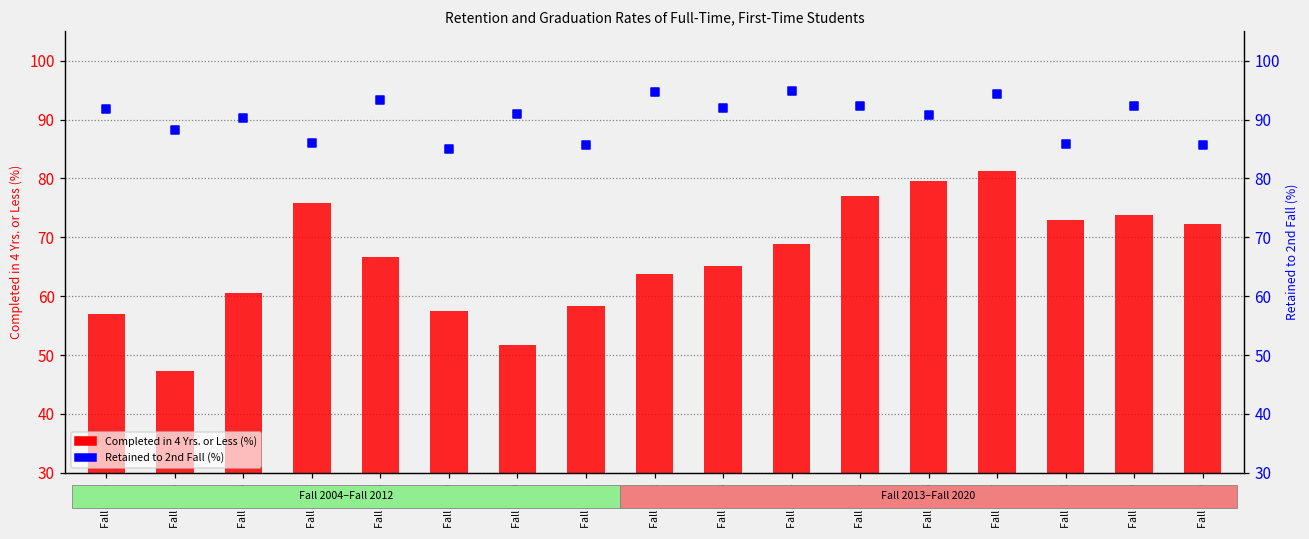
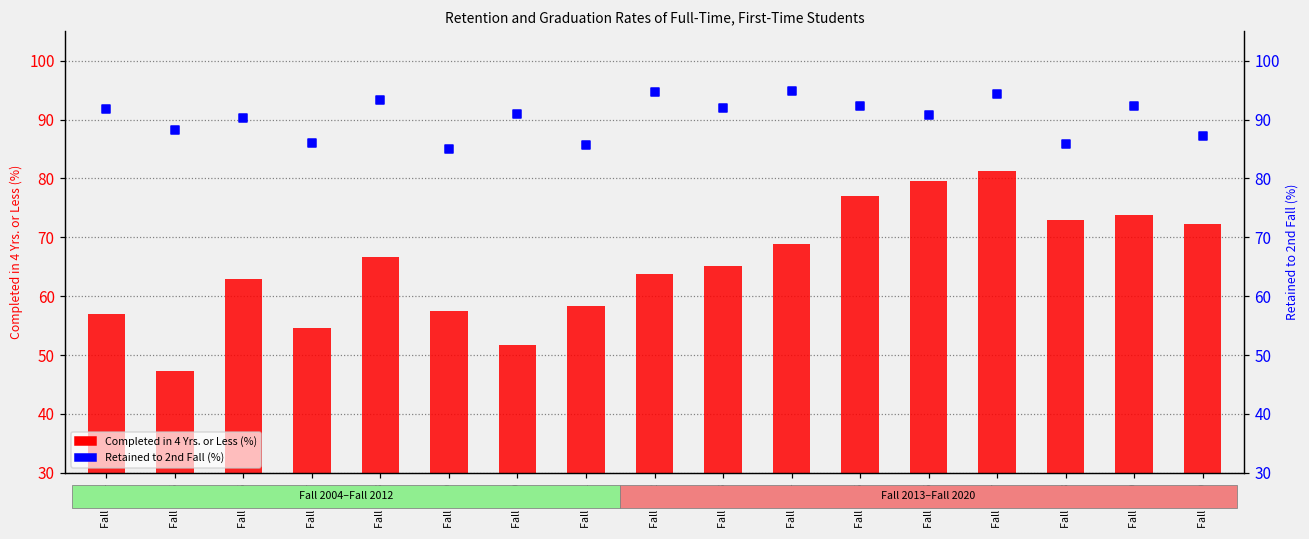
  {
    "Completed in 4 Yrs. or Less (%)": {
      "Fall 2004": 57,
      "Fall 2005": 47,
-     "Fall 2006": 60,
-     "Fall 2007": 76,
+     "Fall 2006": 63,
+     "Fall 2007": 55,
      "Fall 2008": 67,
      "Fall 2009": 58,
      "Fall 2010": 52,
      "Fall 2011": 58,
      "Fall 2012": 64,
      "Fall 2013": 65,
      "Fall 2014": 69,
      "Fall 2015": 77,
      "Fall 2017": 81,
      "Fall 2018": 73,
      "Fall 2019": 74,
      "Fall 2020": 72
    },
    "Retained to 2nd Fall (%)": {
-     "Fall 2020": 86
+     "Fall 2020": 87
    }
  }
